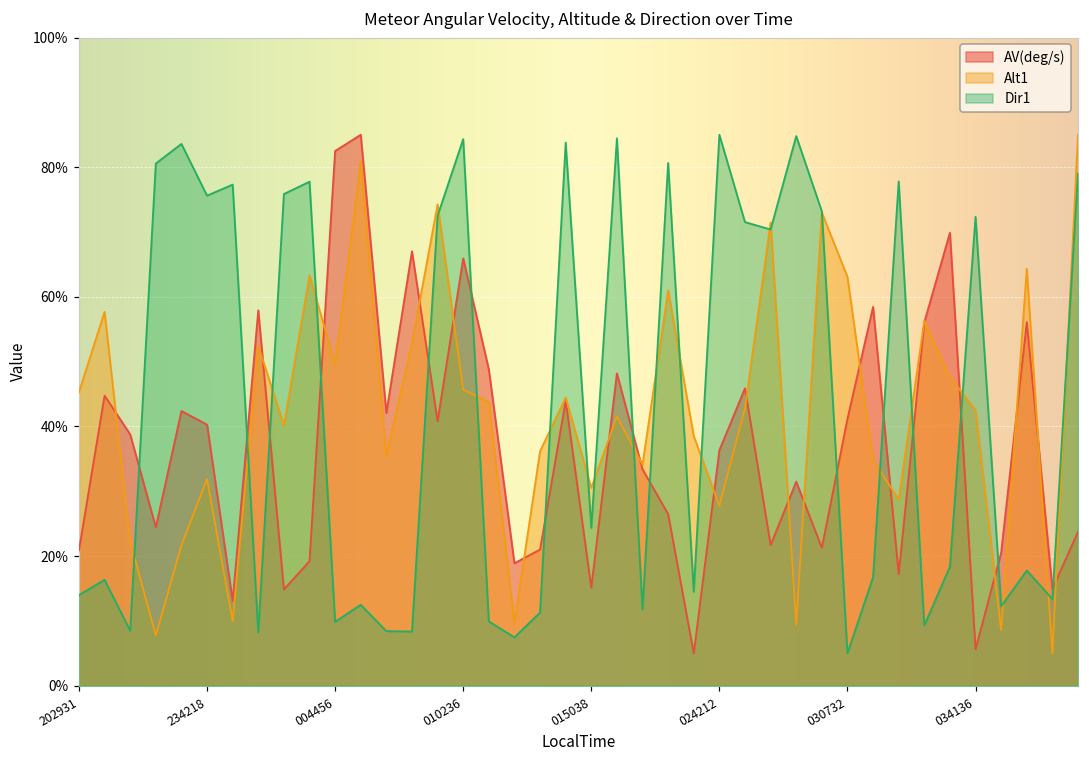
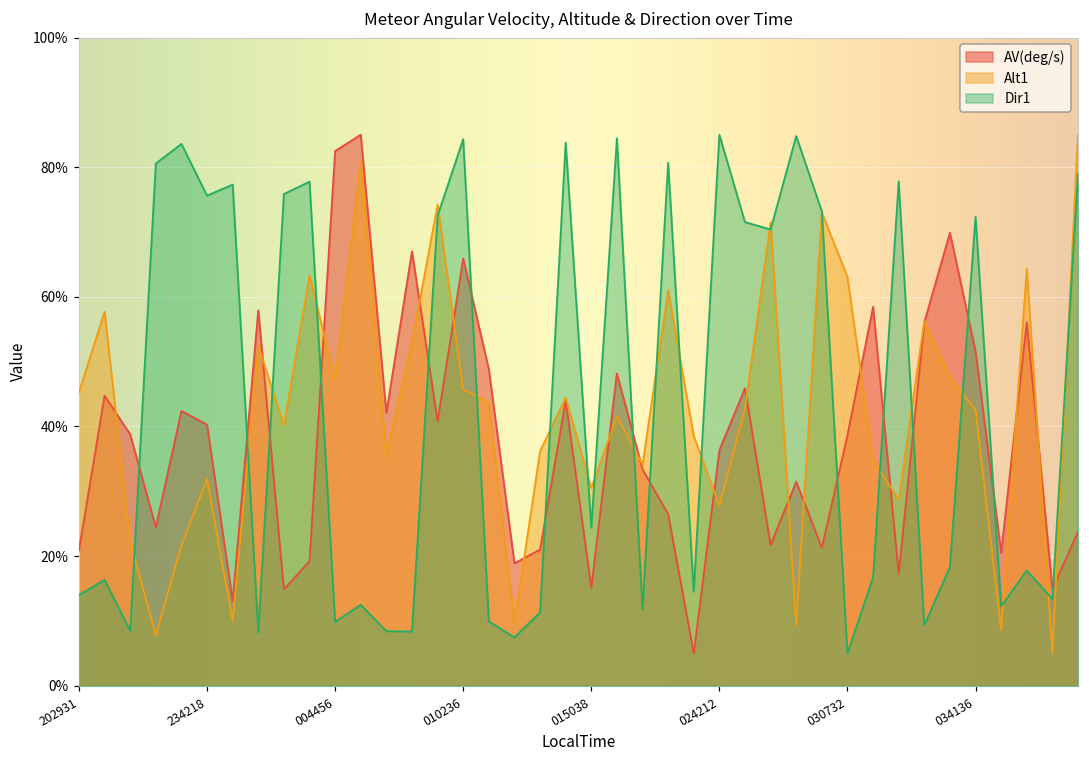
  {
    "AV(deg/s)": {
      "202931": "21%",
      "234218": "40%",
      "004456": "82%",
      "010236": "66%",
      "015038": "15%",
      "024212": "36%",
-     "030732": "41%",
-     "034136": "6%"
+     "030732": "39%",
+     "034136": "52%"
    },
    "Alt1": {
      "202931": "45%",
      "234218": "32%",
-     "004456": "50%",
+     "004456": "47%",
      "010236": "46%",
      "015038": "31%",
      "024212": "28%",
      "030732": "63%",
      "034136": "43%"
    },
    "Dir1": {
      "202931": "14%",
      "234218": "76%",
      "004456": "10%",
      "010236": "84%",
      "015038": "24%",
      "024212": "85%",
      "030732": "5%",
      "034136": "72%"
    }
  }
